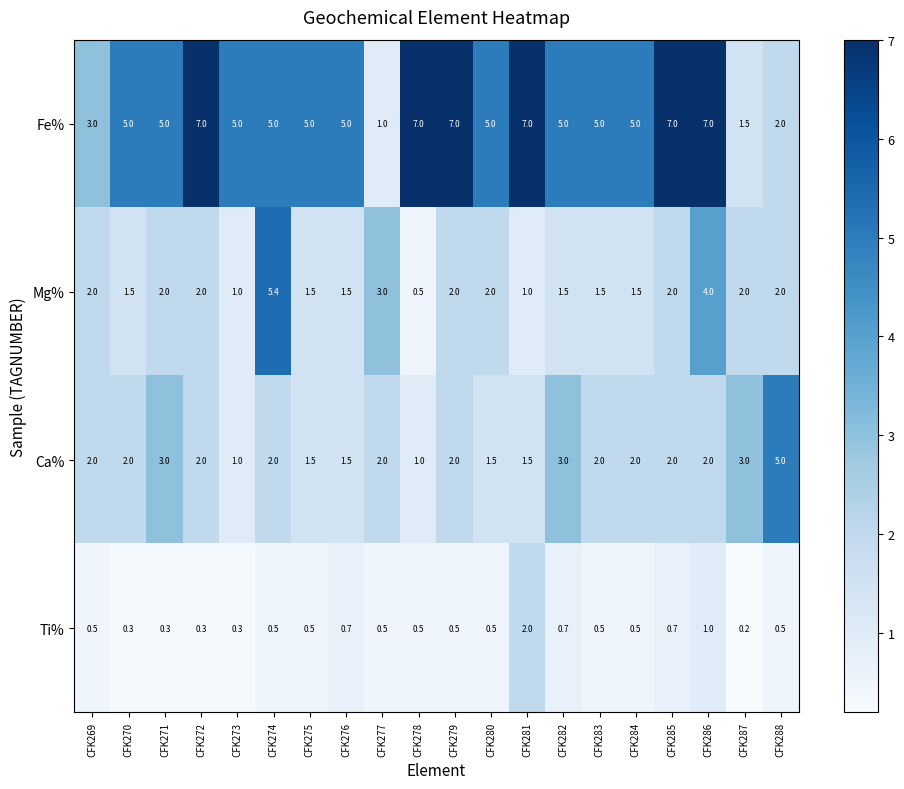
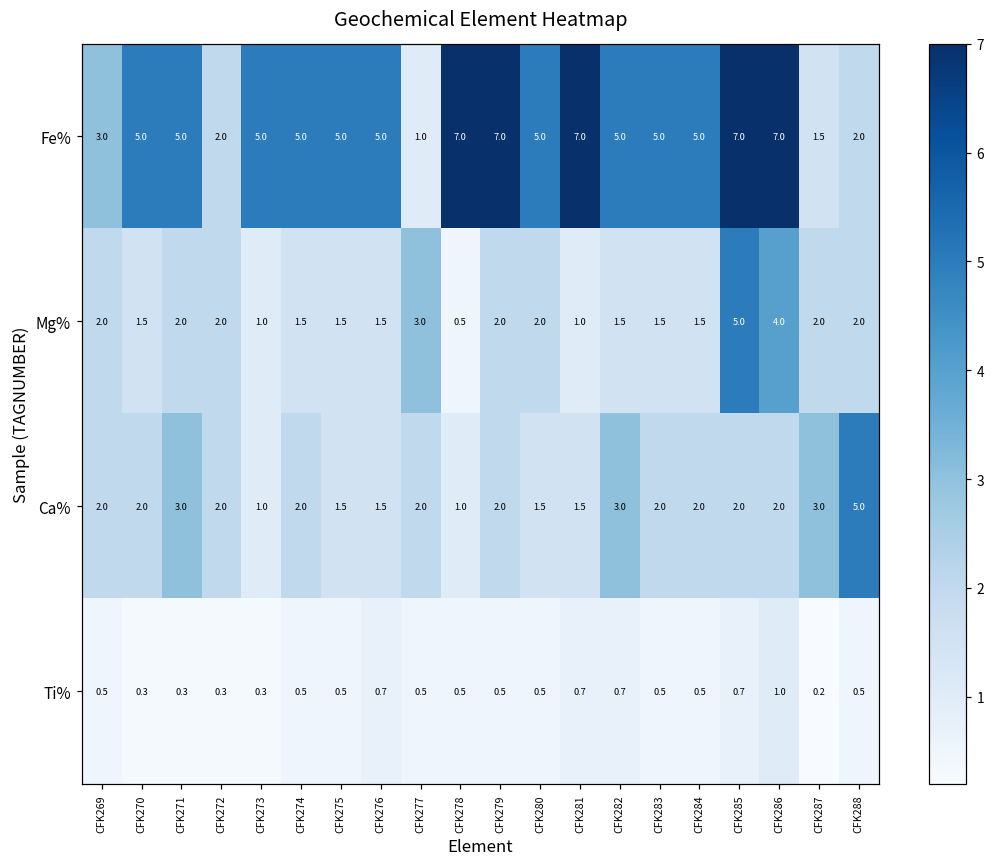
  {
    "Fe%": {
      "CFK269": 3.0,
      "CFK270": 5.0,
      "CFK271": 5.0,
-     "CFK272": 7.0,
+     "CFK272": 2.0,
      "CFK273": 5.0,
      "CFK274": 5.0,
      "CFK275": 5.0,
      "CFK276": 5.0,
      "CFK277": 1.0,
      "CFK278": 7.0,
      "CFK279": 7.0,
      "CFK280": 5.0,
      "CFK281": 7.0,
      "CFK282": 5.0,
      "CFK283": 5.0,
      "CFK284": 5.0,
      "CFK285": 7.0,
      "CFK286": 7.0,
      "CFK287": 1.5,
      "CFK288": 2.0
    },
    "Mg%": {
      "CFK269": 2.0,
      "CFK270": 1.5,
      "CFK271": 2.0,
      "CFK272": 2.0,
      "CFK273": 1.0,
-     "CFK274": 5.4,
+     "CFK274": 1.5,
      "CFK275": 1.5,
      "CFK276": 1.5,
      "CFK277": 3.0,
      "CFK278": 0.5,
      "CFK279": 2.0,
      "CFK280": 2.0,
      "CFK281": 1.0,
      "CFK282": 1.5,
      "CFK283": 1.5,
      "CFK284": 1.5,
-     "CFK285": 2.0,
+     "CFK285": 5.0,
      "CFK286": 4.0,
      "CFK287": 2.0,
      "CFK288": 2.0
    },
    "Ca%": {
      "CFK269": 2.0,
      "CFK270": 2.0,
      "CFK271": 3.0,
      "CFK272": 2.0,
      "CFK273": 1.0,
      "CFK274": 2.0,
      "CFK275": 1.5,
      "CFK276": 1.5,
      "CFK277": 2.0,
      "CFK278": 1.0,
      "CFK279": 2.0,
      "CFK280": 1.5,
      "CFK281": 1.5,
      "CFK282": 3.0,
      "CFK283": 2.0,
      "CFK284": 2.0,
      "CFK285": 2.0,
      "CFK286": 2.0,
      "CFK287": 3.0,
      "CFK288": 5.0
    },
    "Ti%": {
      "CFK269": 0.5,
      "CFK270": 0.3,
      "CFK271": 0.3,
      "CFK272": 0.3,
      "CFK273": 0.3,
      "CFK274": 0.5,
      "CFK275": 0.5,
      "CFK276": 0.7,
      "CFK277": 0.5,
      "CFK278": 0.5,
      "CFK279": 0.5,
      "CFK280": 0.5,
-     "CFK281": 2.0,
+     "CFK281": 0.7,
      "CFK282": 0.7,
      "CFK283": 0.5,
      "CFK284": 0.5,
      "CFK285": 0.7,
      "CFK286": 1.0,
      "CFK287": 0.2,
      "CFK288": 0.5
    }
  }
